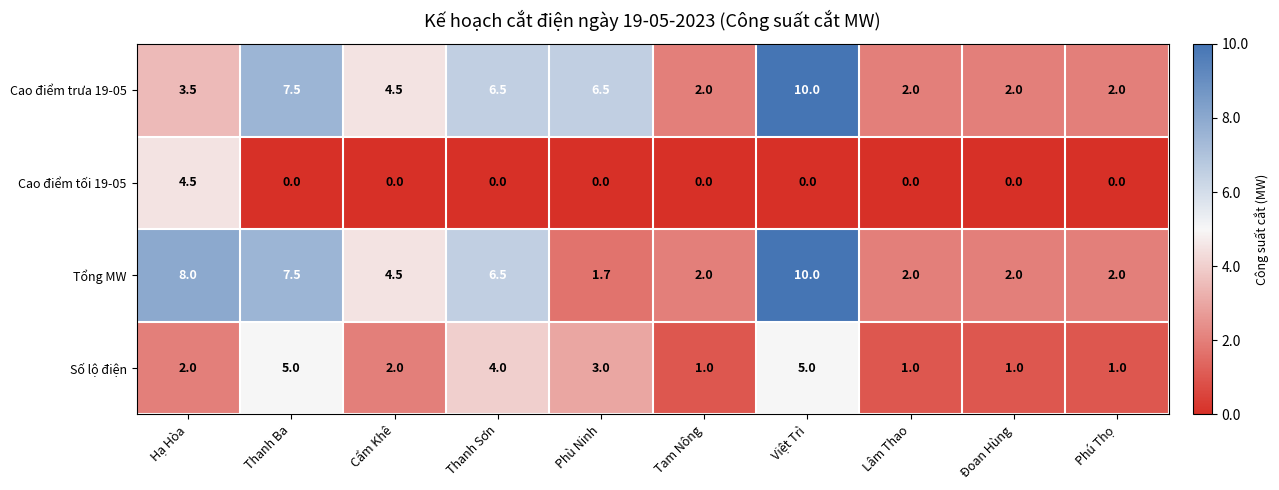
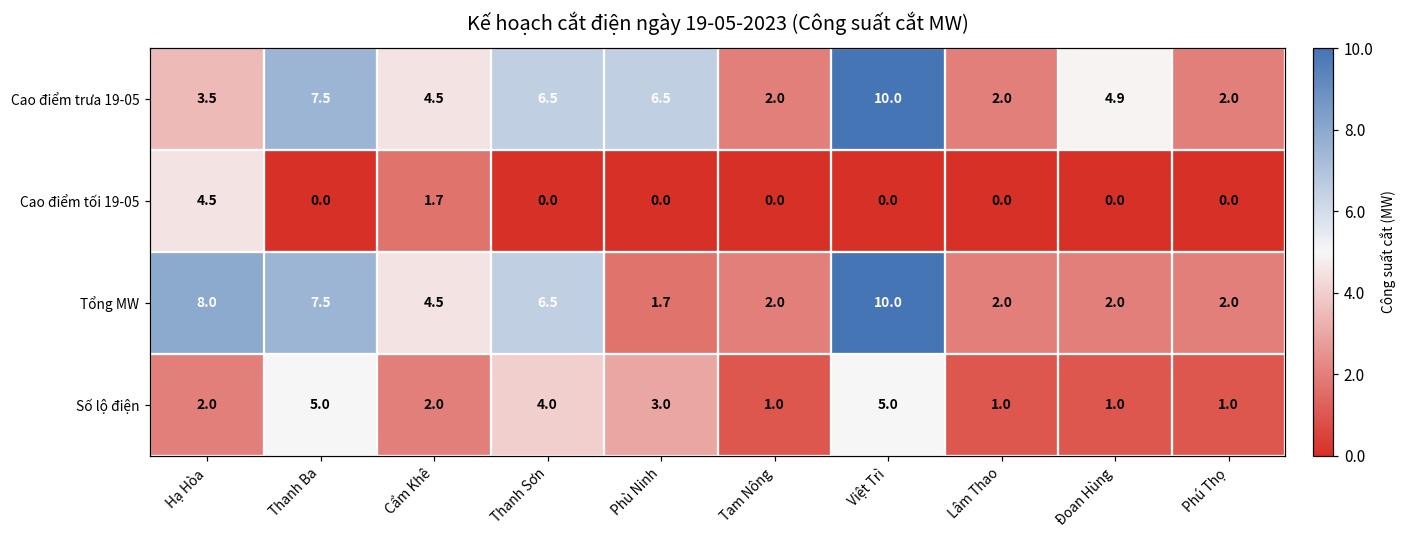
  {
    "Cao điểm trưa 19-05": {
      "Hạ Hòa": 3.5,
      "Thanh Ba": 7.5,
      "Cẩm Khê": 4.5,
      "Thanh Sơn": 6.5,
      "Phù Ninh": 6.5,
      "Tam Nông": 2.0,
      "Việt Trì": 10.0,
      "Lâm Thao": 2.0,
-     "Đoan Hùng": 2.0,
+     "Đoan Hùng": 4.9,
      "Phú Thọ": 2.0
    },
    "Cao điểm tối 19-05": {
      "Hạ Hòa": 4.5,
      "Thanh Ba": 0.0,
-     "Cẩm Khê": 0.0,
+     "Cẩm Khê": 1.7,
      "Thanh Sơn": 0.0,
      "Phù Ninh": 0.0,
      "Tam Nông": 0.0,
      "Việt Trì": 0.0,
      "Lâm Thao": 0.0,
      "Đoan Hùng": 0.0,
      "Phú Thọ": 0.0
    },
    "Tổng MW": {
      "Hạ Hòa": 8.0,
      "Thanh Ba": 7.5,
      "Cẩm Khê": 4.5,
      "Thanh Sơn": 6.5,
      "Phù Ninh": 1.7,
      "Tam Nông": 2.0,
      "Việt Trì": 10.0,
      "Lâm Thao": 2.0,
      "Đoan Hùng": 2.0,
      "Phú Thọ": 2.0
    },
    "Số lộ điện": {
      "Hạ Hòa": 2.0,
      "Thanh Ba": 5.0,
      "Cẩm Khê": 2.0,
      "Thanh Sơn": 4.0,
      "Phù Ninh": 3.0,
      "Tam Nông": 1.0,
      "Việt Trì": 5.0,
      "Lâm Thao": 1.0,
      "Đoan Hùng": 1.0,
      "Phú Thọ": 1.0
    }
  }
